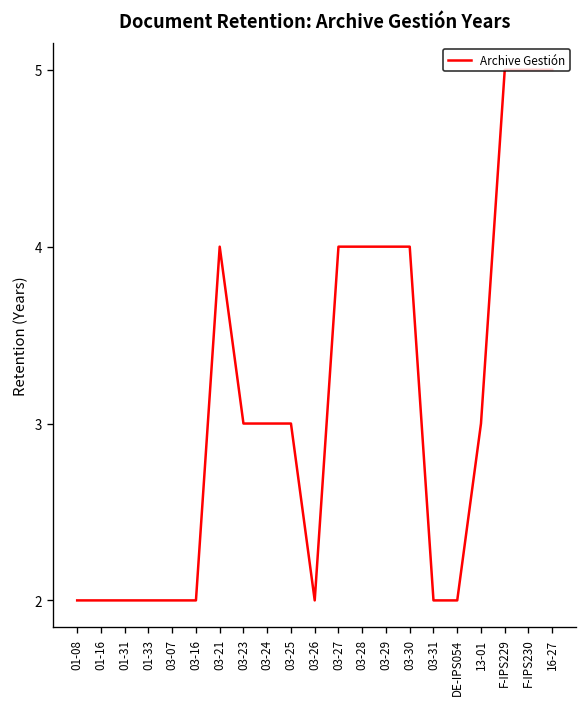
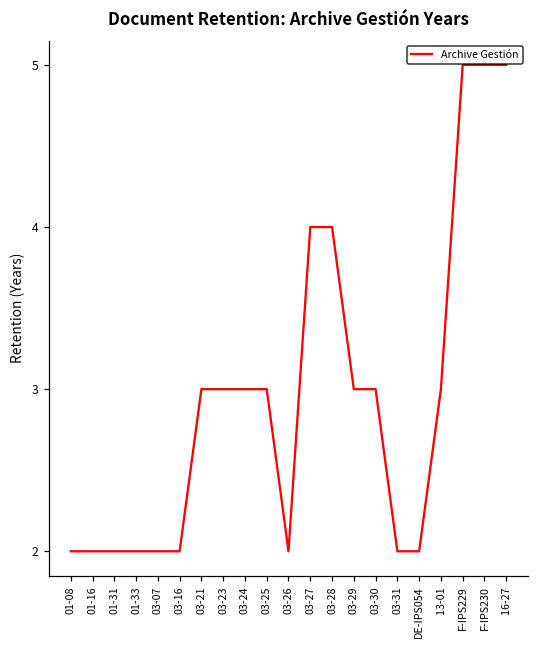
  {
    "01-08": 2,
    "01-16": 2,
    "01-31": 2,
    "01-33": 2,
    "03-07": 2,
    "03-16": 2,
-   "03-21": 4,
+   "03-21": 3,
    "03-23": 3,
    "03-24": 3,
    "03-25": 3,
    "03-26": 2,
    "03-27": 4,
    "03-28": 4,
-   "03-29": 4,
-   "03-30": 4,
+   "03-29": 3,
+   "03-30": 3,
    "03-31": 2,
    "DE-IPS054": 2,
    "13-01": 3
  }
